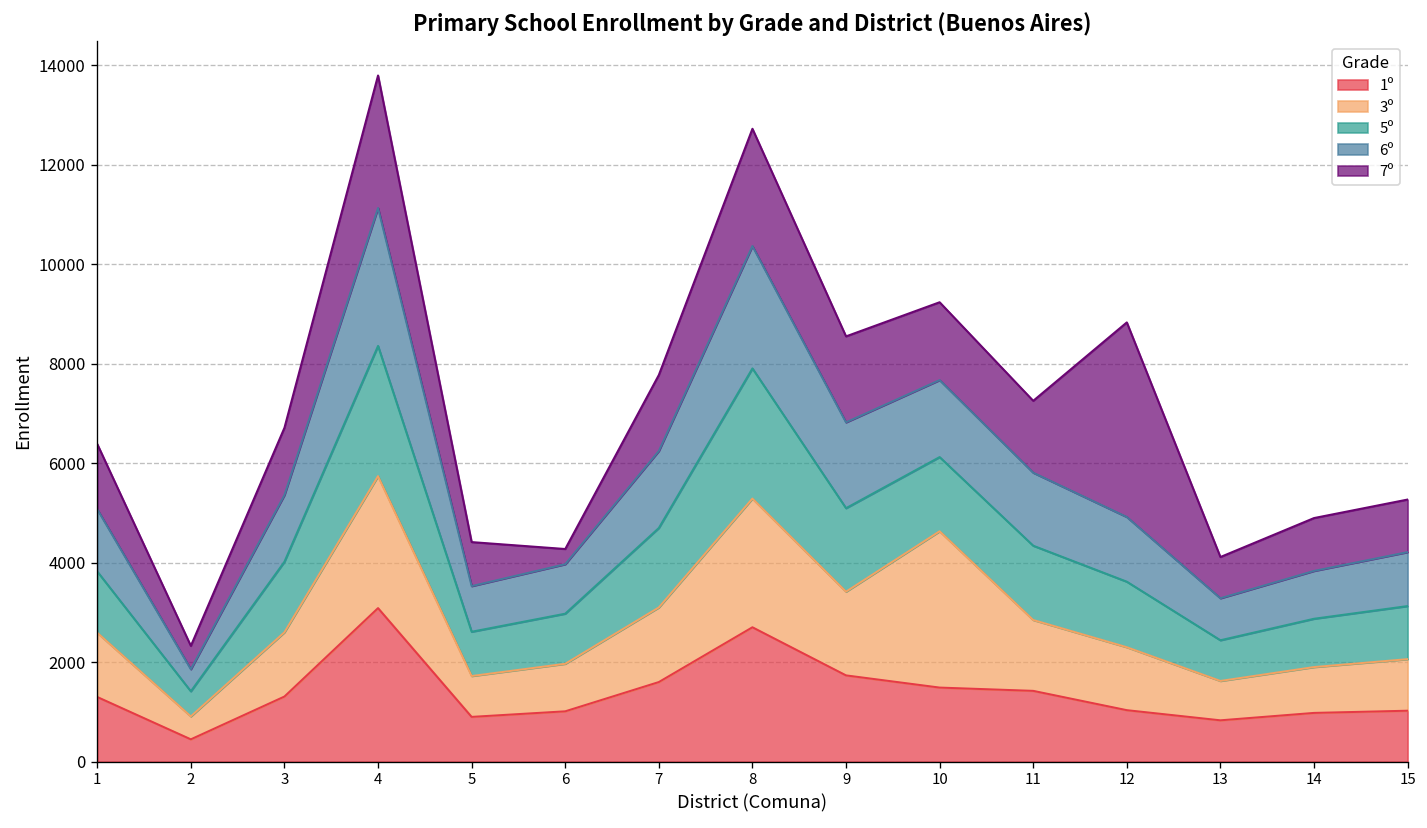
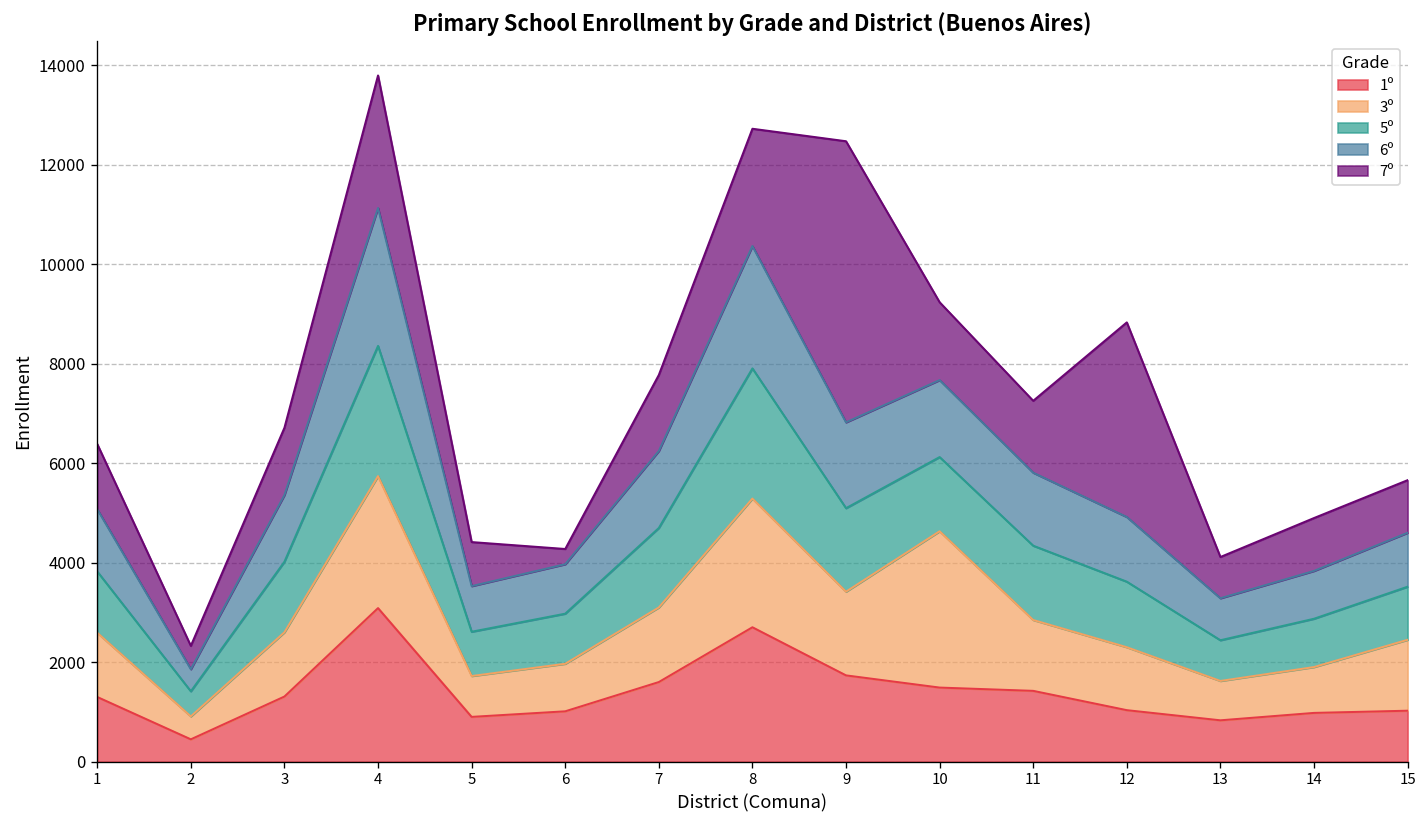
  {
    "1º": {
      "1": 1300,
      "2": 400,
      "3": 1300,
      "4": 3100,
      "5": 900,
      "6": 1000,
      "7": 1600,
      "8": 2700,
      "9": 1700,
      "10": 1500,
      "11": 1400,
      "12": 1000,
      "13": 800,
      "14": 1000,
      "15": 1000
    },
    "3º": {
      "1": 1300,
      "2": 500,
      "3": 1300,
      "4": 2700,
      "5": 800,
      "6": 1000,
      "7": 1500,
      "8": 2600,
      "9": 1700,
      "10": 3100,
      "11": 1400,
      "12": 1300,
      "13": 800,
      "14": 900,
-     "15": 1000
+     "15": 1400
    },
    "7º": {
      "1": 1300,
      "2": 500,
      "3": 1400,
      "4": 2700,
      "5": 900,
      "6": 300,
      "7": 1500,
      "8": 2400,
-     "9": 1700,
+     "9": 5600,
      "10": 1600,
      "11": 1400,
      "12": 3900,
      "13": 800,
      "14": 1100,
      "15": 1100
    }
  }
